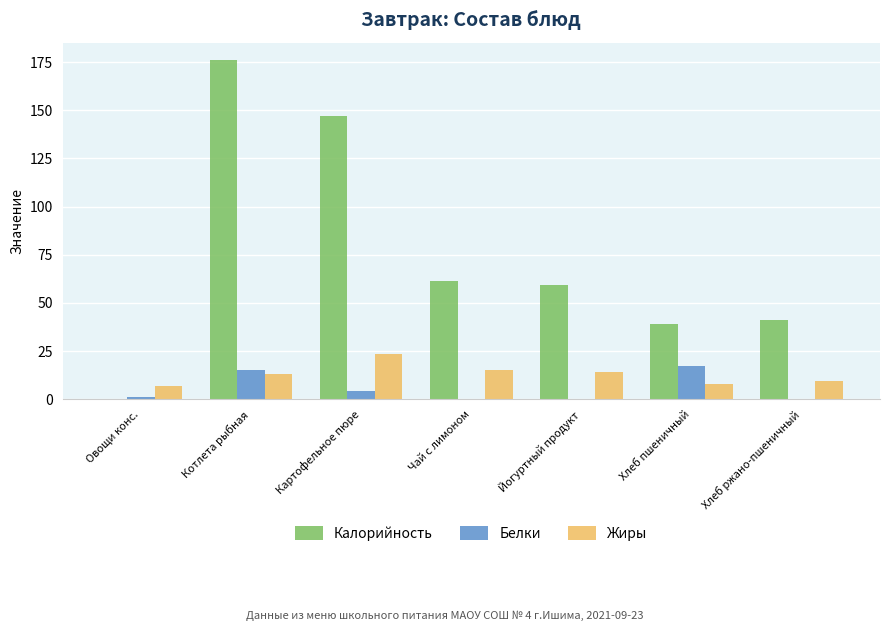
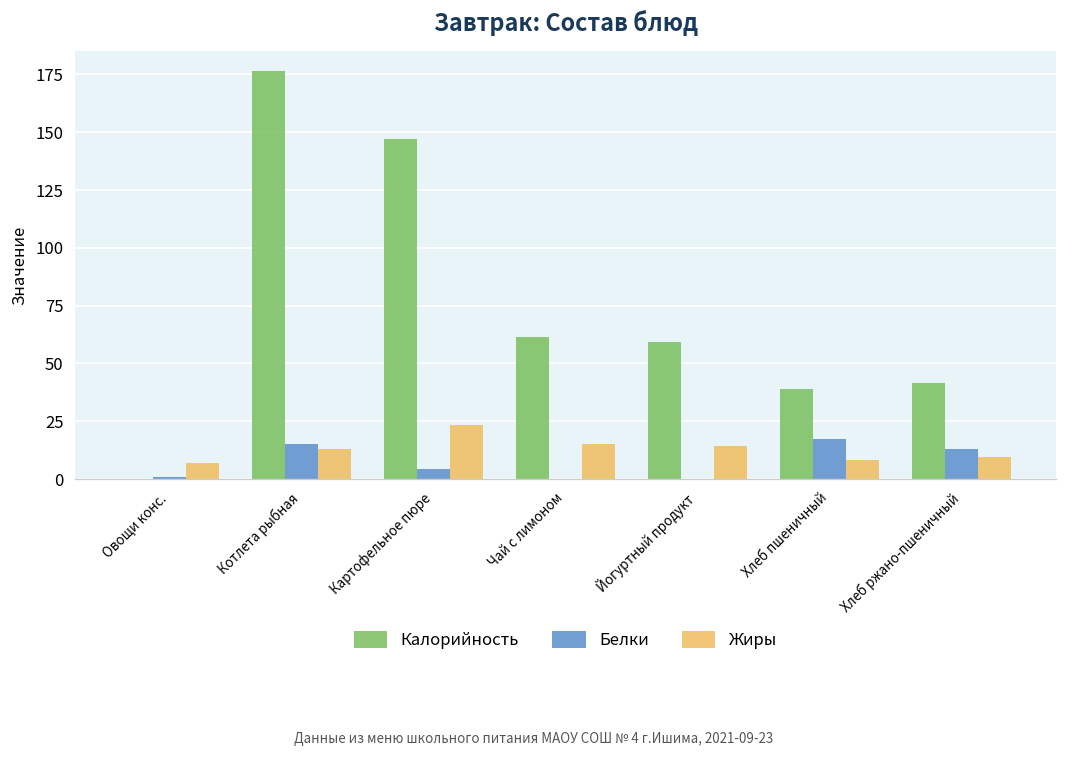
  {
    "Калорийность": {
      "Котлета рыбная": 176,
      "Картофельное пюре": 147,
      "Чай с лимоном": 61,
      "Йогуртный продукт": 59,
      "Хлеб пшеничный": 39,
      "Хлеб ржано-пшеничный": 41
    },
    "Белки": {
      "Котлета рыбная": 15,
      "Картофельное пюре": 4,
      "Чай с лимоном": 0,
      "Йогуртный продукт": 0,
      "Хлеб пшеничный": 17,
-     "Хлеб ржано-пшеничный": 0
+     "Хлеб ржано-пшеничный": 13
    },
    "Жиры": {
      "Овощи конс.": 7,
      "Котлета рыбная": 13,
      "Картофельное пюре": 24,
      "Чай с лимоном": 15,
      "Йогуртный продукт": 14,
      "Хлеб пшеничный": 8,
      "Хлеб ржано-пшеничный": 9
    }
  }
